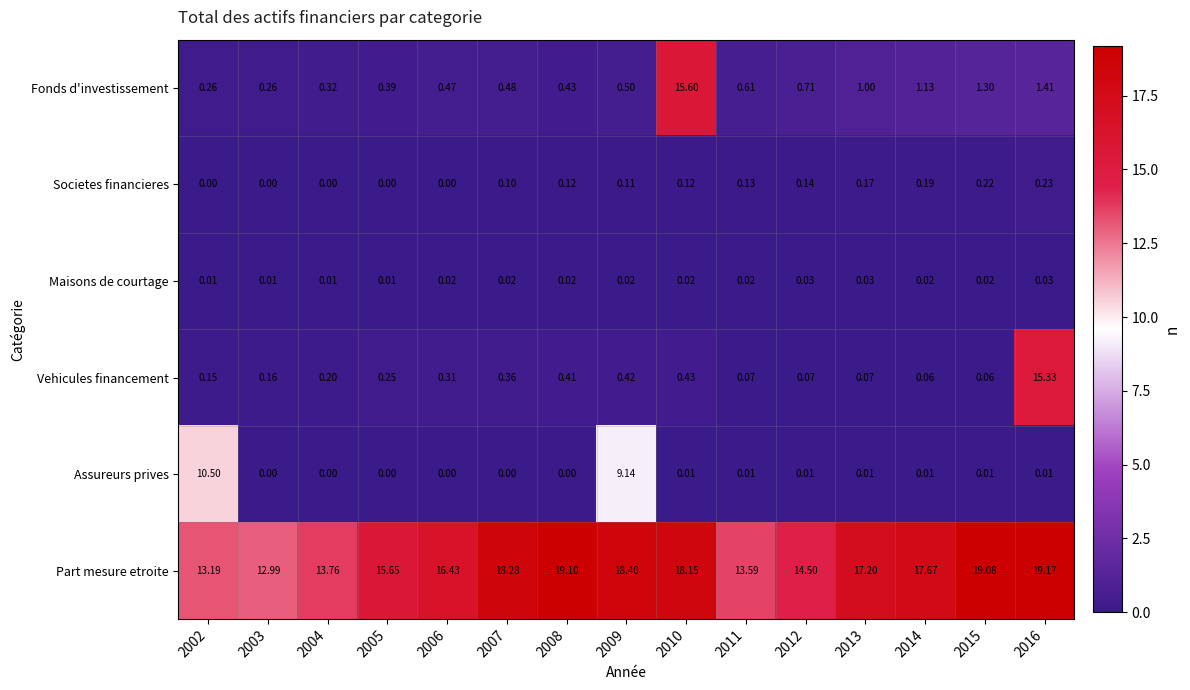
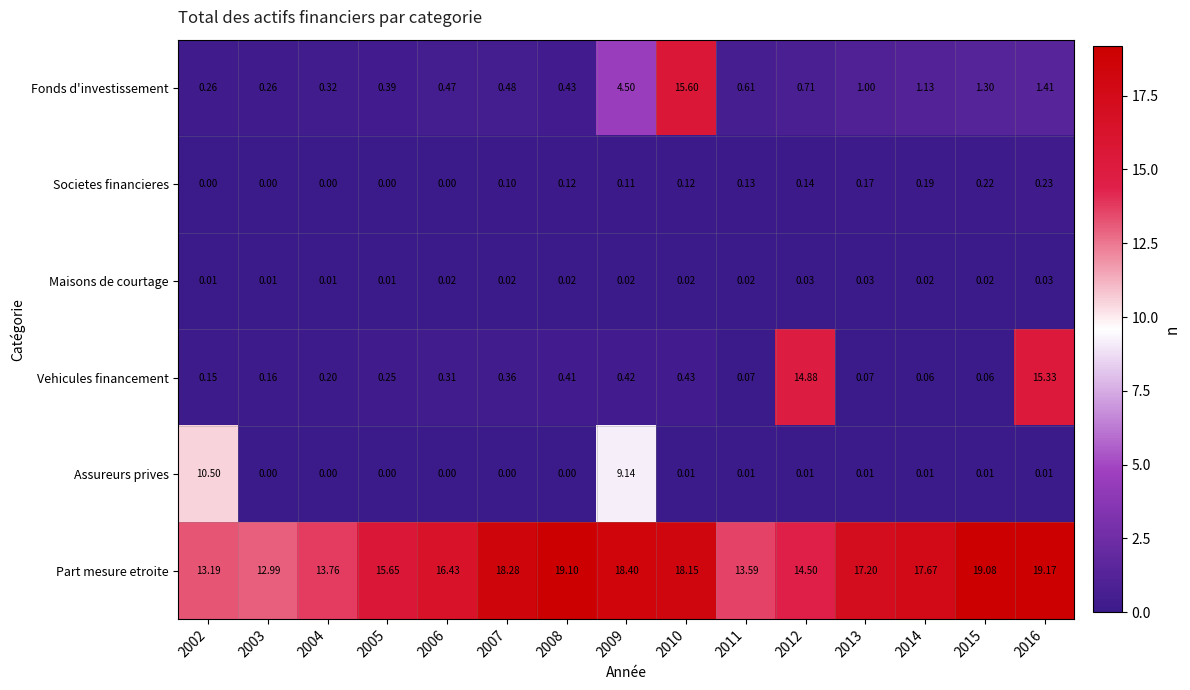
  {
    "Fonds d'investissement": {
      "2002": 0.26,
      "2003": 0.26,
      "2004": 0.32,
      "2005": 0.39,
      "2006": 0.47,
      "2007": 0.48,
      "2008": 0.43,
-     "2009": 0.50,
+     "2009": 4.50,
      "2010": 15.60,
      "2011": 0.61,
      "2012": 0.71,
      "2013": 1.00,
      "2014": 1.13,
      "2015": 1.30,
      "2016": 1.41
    },
    "Societes financieres": {
      "2002": 0.00,
      "2003": 0.00,
      "2004": 0.00,
      "2005": 0.00,
      "2006": 0.00,
      "2007": 0.10,
      "2008": 0.12,
      "2009": 0.11,
      "2010": 0.12,
      "2011": 0.13,
      "2012": 0.14,
      "2013": 0.17,
      "2014": 0.19,
      "2015": 0.22,
      "2016": 0.23
    },
    "Maisons de courtage": {
      "2002": 0.01,
      "2003": 0.01,
      "2004": 0.01,
      "2005": 0.01,
      "2006": 0.02,
      "2007": 0.02,
      "2008": 0.02,
      "2009": 0.02,
      "2010": 0.02,
      "2011": 0.02,
      "2012": 0.03,
      "2013": 0.03,
      "2014": 0.02,
      "2015": 0.02,
      "2016": 0.03
    },
    "Vehicules financement": {
      "2002": 0.15,
      "2003": 0.16,
      "2004": 0.20,
      "2005": 0.25,
      "2006": 0.31,
      "2007": 0.36,
      "2008": 0.41,
      "2009": 0.42,
      "2010": 0.43,
      "2011": 0.07,
-     "2012": 0.07,
+     "2012": 14.88,
      "2013": 0.07,
      "2014": 0.06,
      "2015": 0.06,
      "2016": 15.33
    },
    "Assureurs prives": {
      "2002": 10.50,
      "2003": 0.00,
      "2004": 0.00,
      "2005": 0.00,
      "2006": 0.00,
      "2007": 0.00,
      "2008": 0.00,
      "2009": 9.14,
      "2010": 0.01,
      "2011": 0.01,
      "2012": 0.01,
      "2013": 0.01,
      "2014": 0.01,
      "2015": 0.01,
      "2016": 0.01
    },
    "Part mesure etroite": {
      "2002": 13.19,
      "2003": 12.99,
      "2004": 13.76,
      "2005": 15.65,
      "2006": 16.43,
      "2007": 18.28,
      "2008": 19.10,
      "2009": 18.40,
      "2010": 18.15,
      "2011": 13.59,
      "2012": 14.50,
      "2013": 17.20,
      "2014": 17.67,
      "2015": 19.08,
      "2016": 19.17
    }
  }
